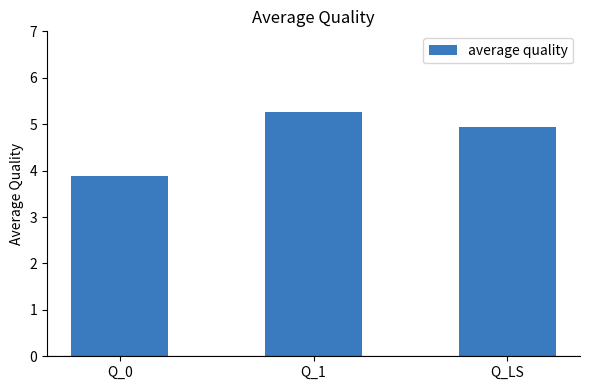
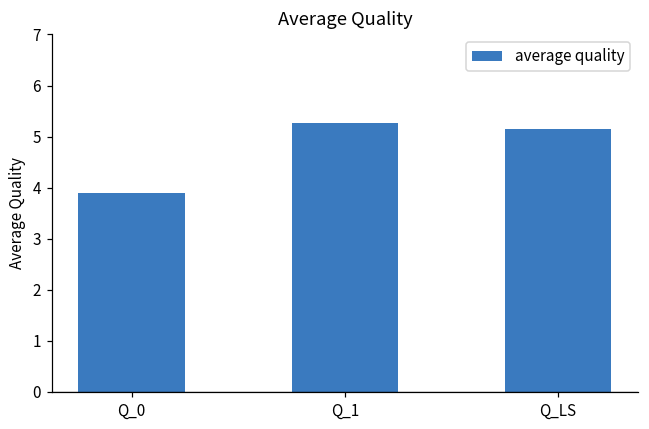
  {
    "Q_0": 3.9,
    "Q_1": 5.3,
-   "Q_LS": 4.9
+   "Q_LS": 5.1
  }
